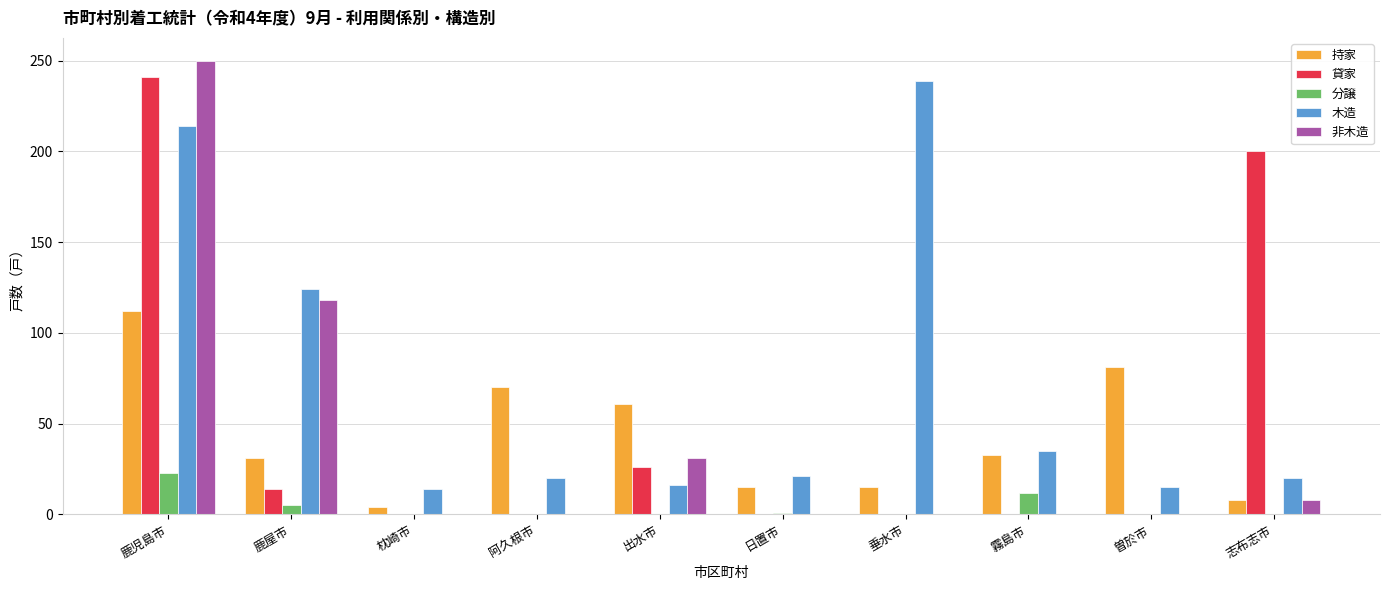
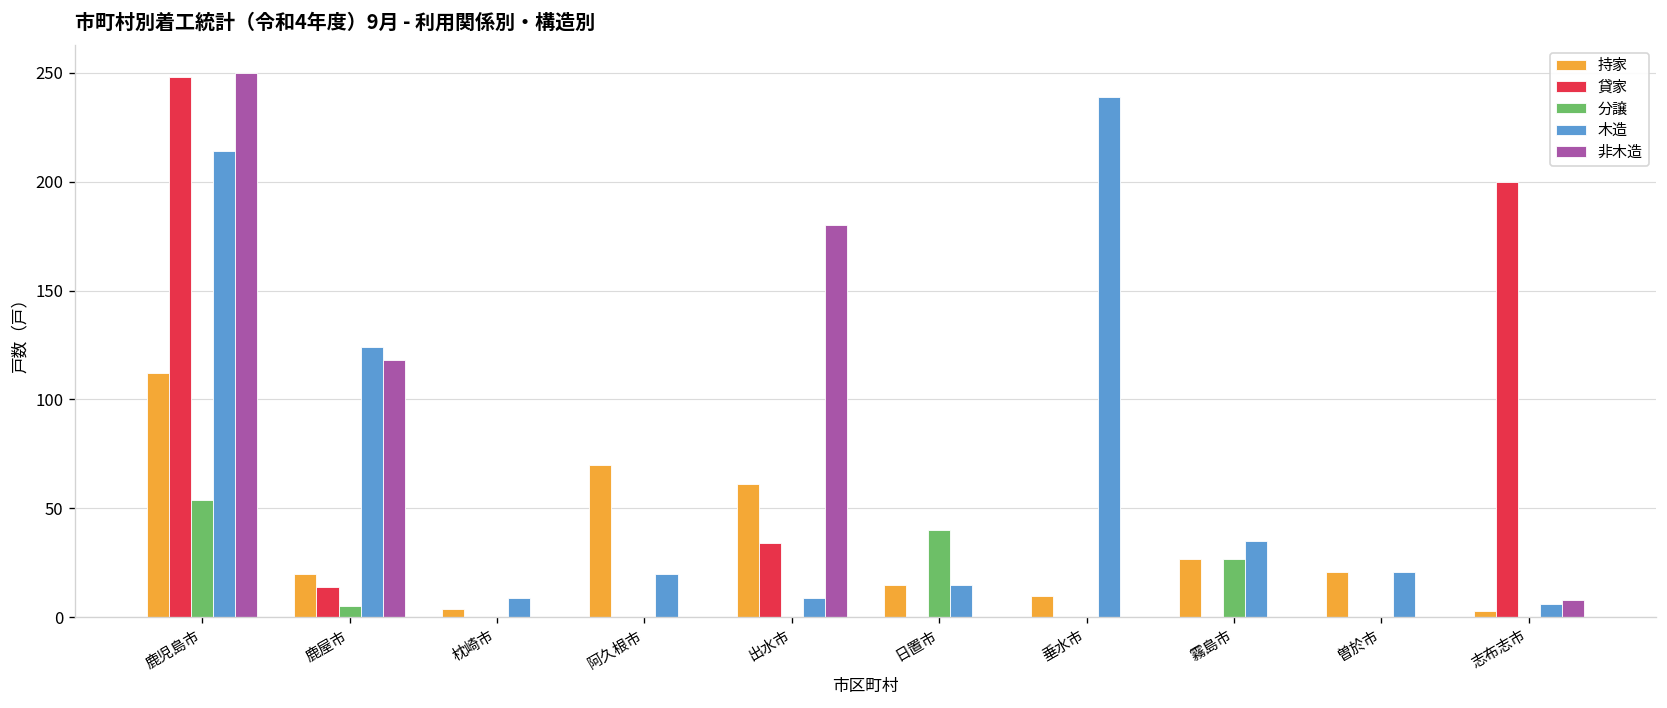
  {
    "持家": {
      "鹿児島市": 112,
-     "鹿屋市": 31,
+     "鹿屋市": 20,
      "枕崎市": 4,
      "阿久根市": 70,
      "出水市": 61,
      "日置市": 15,
-     "垂水市": 15,
-     "霧島市": 33,
-     "曽於市": 81,
-     "志布志市": 8
+     "垂水市": 10,
+     "霧島市": 27,
+     "曽於市": 21,
+     "志布志市": 3
    },
    "貸家": {
-     "鹿児島市": 241,
+     "鹿児島市": 248,
      "鹿屋市": 14,
      "枕崎市": 0,
      "阿久根市": 0,
-     "出水市": 26,
+     "出水市": 34,
      "日置市": 0,
      "垂水市": 0,
      "霧島市": 0,
      "曽於市": 0,
      "志布志市": 200
    },
    "分譲": {
-     "鹿児島市": 23,
+     "鹿児島市": 54,
      "鹿屋市": 5,
      "枕崎市": 0,
      "阿久根市": 0,
      "出水市": 0,
-     "日置市": 1,
+     "日置市": 40,
      "垂水市": 0,
-     "霧島市": 12,
+     "霧島市": 27,
      "曽於市": 0,
      "志布志市": 0
    },
    "木造": {
      "鹿児島市": 214,
      "鹿屋市": 124,
-     "枕崎市": 14,
+     "枕崎市": 9,
      "阿久根市": 20,
-     "出水市": 16,
-     "日置市": 21,
+     "出水市": 9,
+     "日置市": 15,
      "垂水市": 239,
      "霧島市": 35,
-     "曽於市": 15,
-     "志布志市": 20
+     "曽於市": 21,
+     "志布志市": 6
    },
    "非木造": {
      "鹿児島市": 250,
      "鹿屋市": 118,
      "枕崎市": 0,
      "阿久根市": 0,
-     "出水市": 31,
+     "出水市": 180,
      "日置市": 0,
      "垂水市": 0,
      "霧島市": 0,
      "曽於市": 0,
      "志布志市": 8
    }
  }
